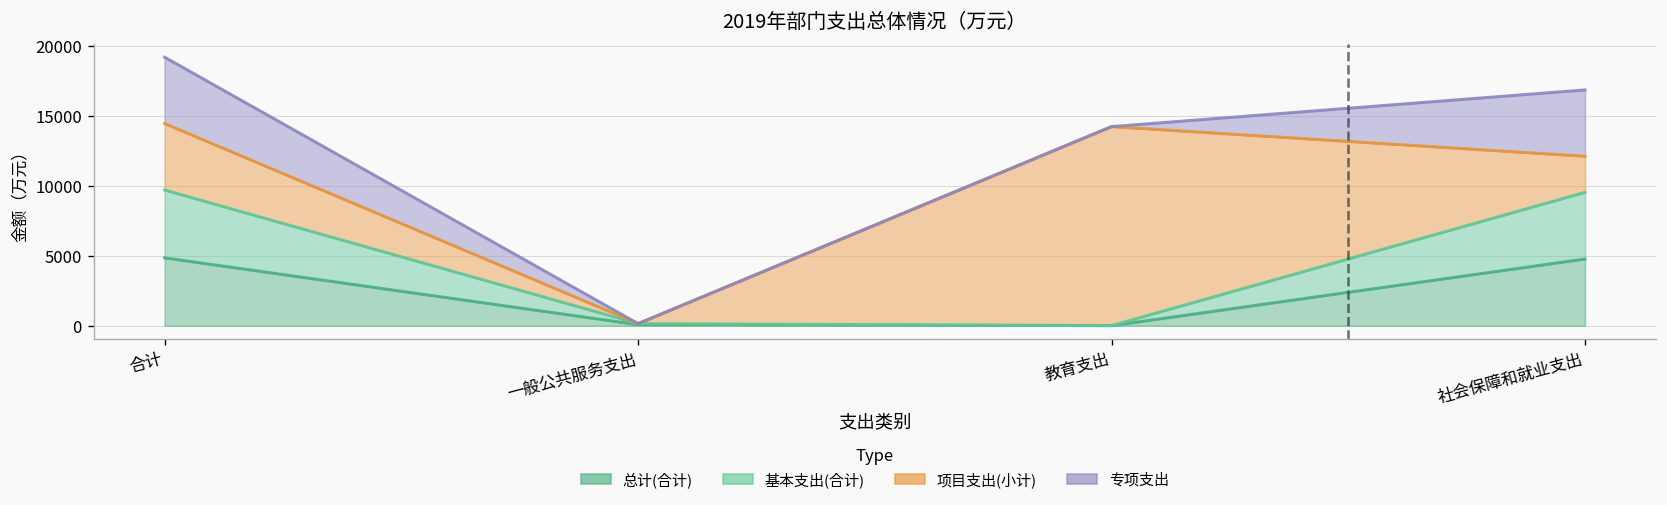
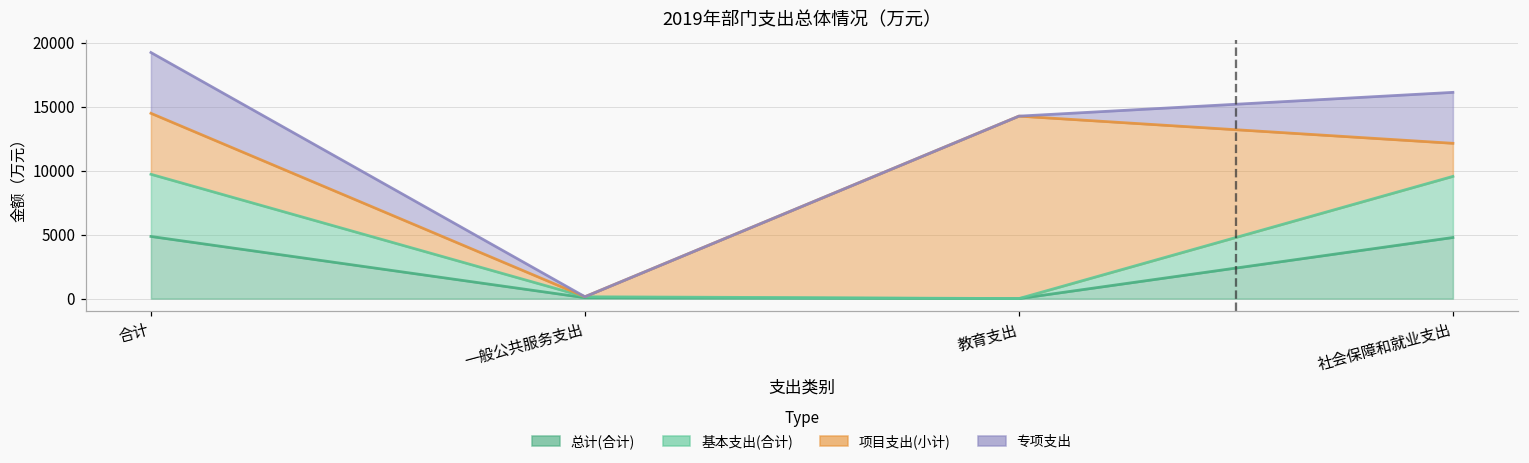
  {
    "项目支出(小计)": {
      "合计": 4800,
      "社会保障和就业支出": 2600
    },
    "专项支出": {
      "合计": 4700,
-     "社会保障和就业支出": 4700
+     "社会保障和就业支出": 4000
    }
  }
